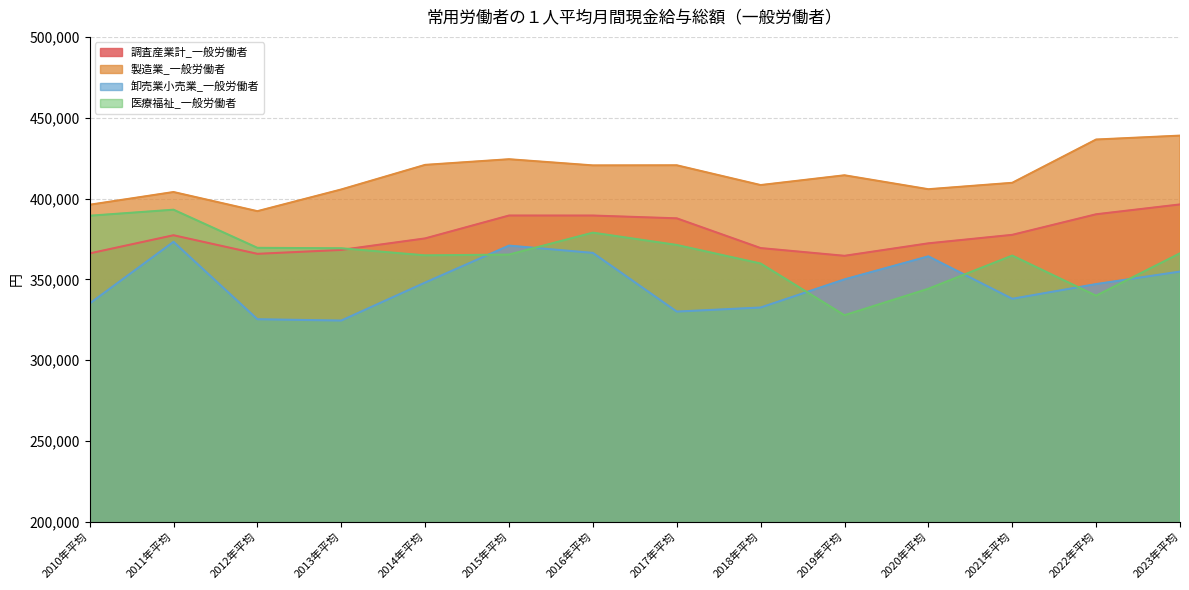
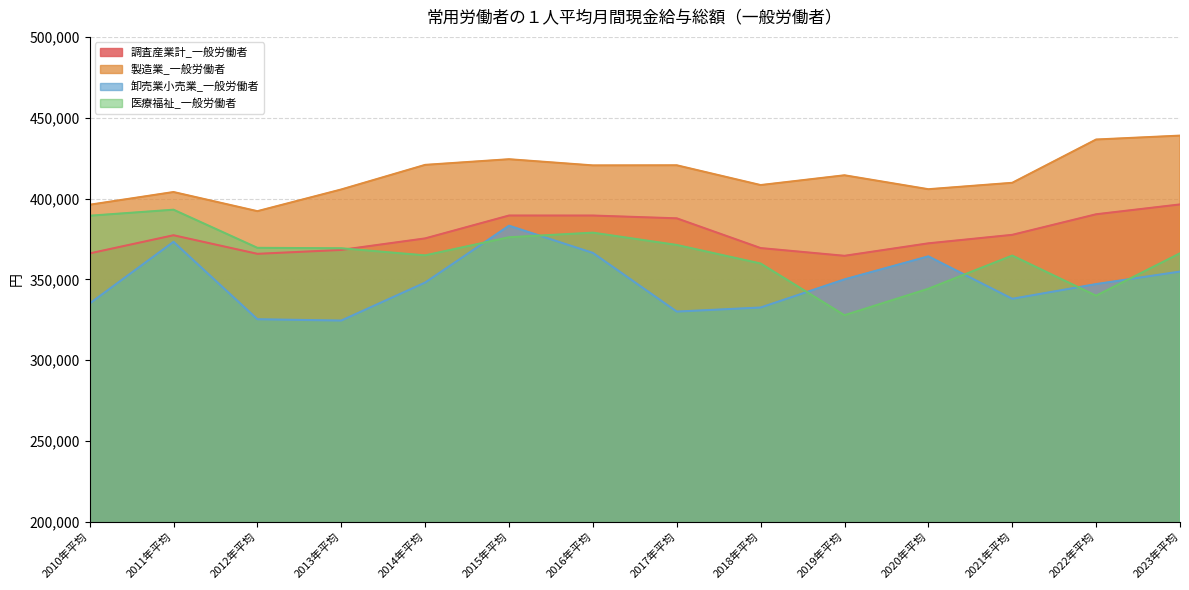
  {
    "卸売業小売業_一般労働者": {
      "2010年平均": "335,000",
      "2011年平均": "373,000",
      "2012年平均": "325,000",
      "2013年平均": "324,000",
      "2014年平均": "348,000",
-     "2015年平均": "371,000",
+     "2015年平均": "383,000",
      "2016年平均": "366,000",
      "2017年平均": "330,000",
      "2018年平均": "333,000",
      "2019年平均": "350,000",
      "2020年平均": "364,000",
      "2021年平均": "338,000",
      "2022年平均": "347,000",
      "2023年平均": "355,000"
    },
    "医療福祉_一般労働者": {
      "2010年平均": "389,000",
      "2011年平均": "393,000",
      "2012年平均": "369,000",
      "2014年平均": "365,000",
-     "2015年平均": "365,000",
+     "2015年平均": "376,000",
      "2016年平均": "379,000",
      "2017年平均": "371,000",
      "2018年平均": "360,000",
      "2019年平均": "328,000",
      "2020年平均": "344,000",
      "2021年平均": "365,000",
      "2022年平均": "340,000",
      "2023年平均": "366,000"
    }
  }
